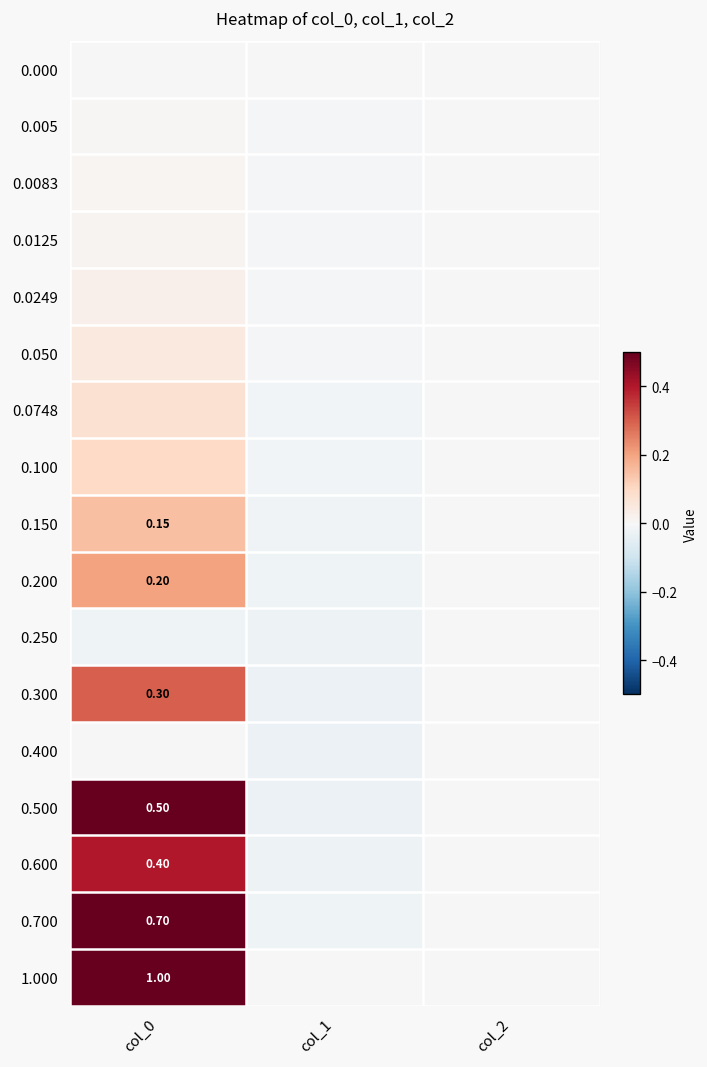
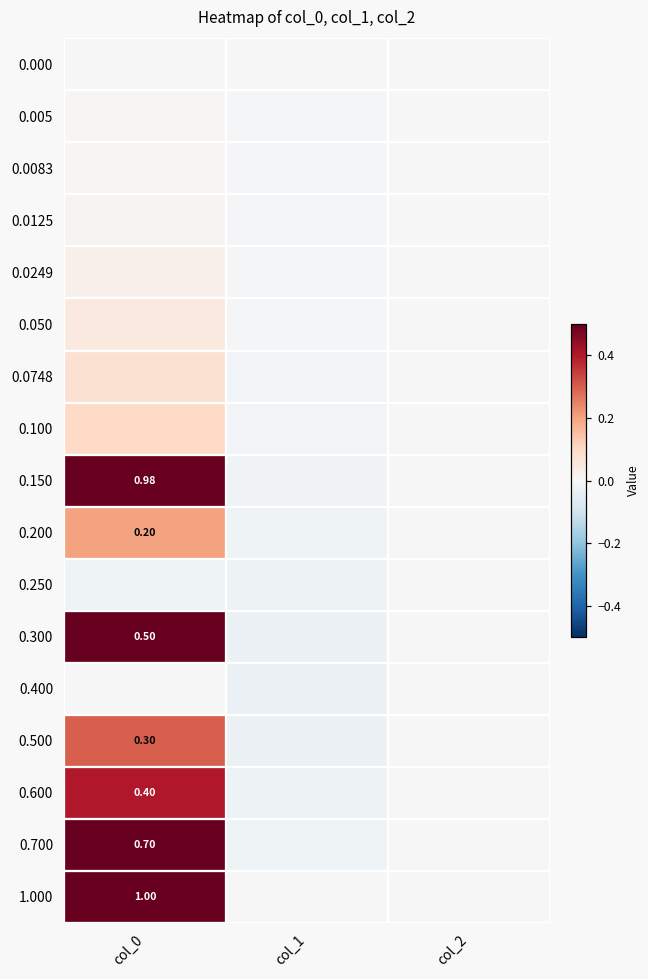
  {
    "0.150": {
-     "col_0": 0.15
+     "col_0": 0.98
    },
    "0.200": {
      "col_0": 0.20
    },
    "0.300": {
-     "col_0": 0.30
+     "col_0": 0.50
    },
    "0.500": {
-     "col_0": 0.50
+     "col_0": 0.30
    },
    "0.600": {
      "col_0": 0.40
    },
    "0.700": {
      "col_0": 0.70
    },
    "1.000": {
      "col_0": 1.00
    }
  }
